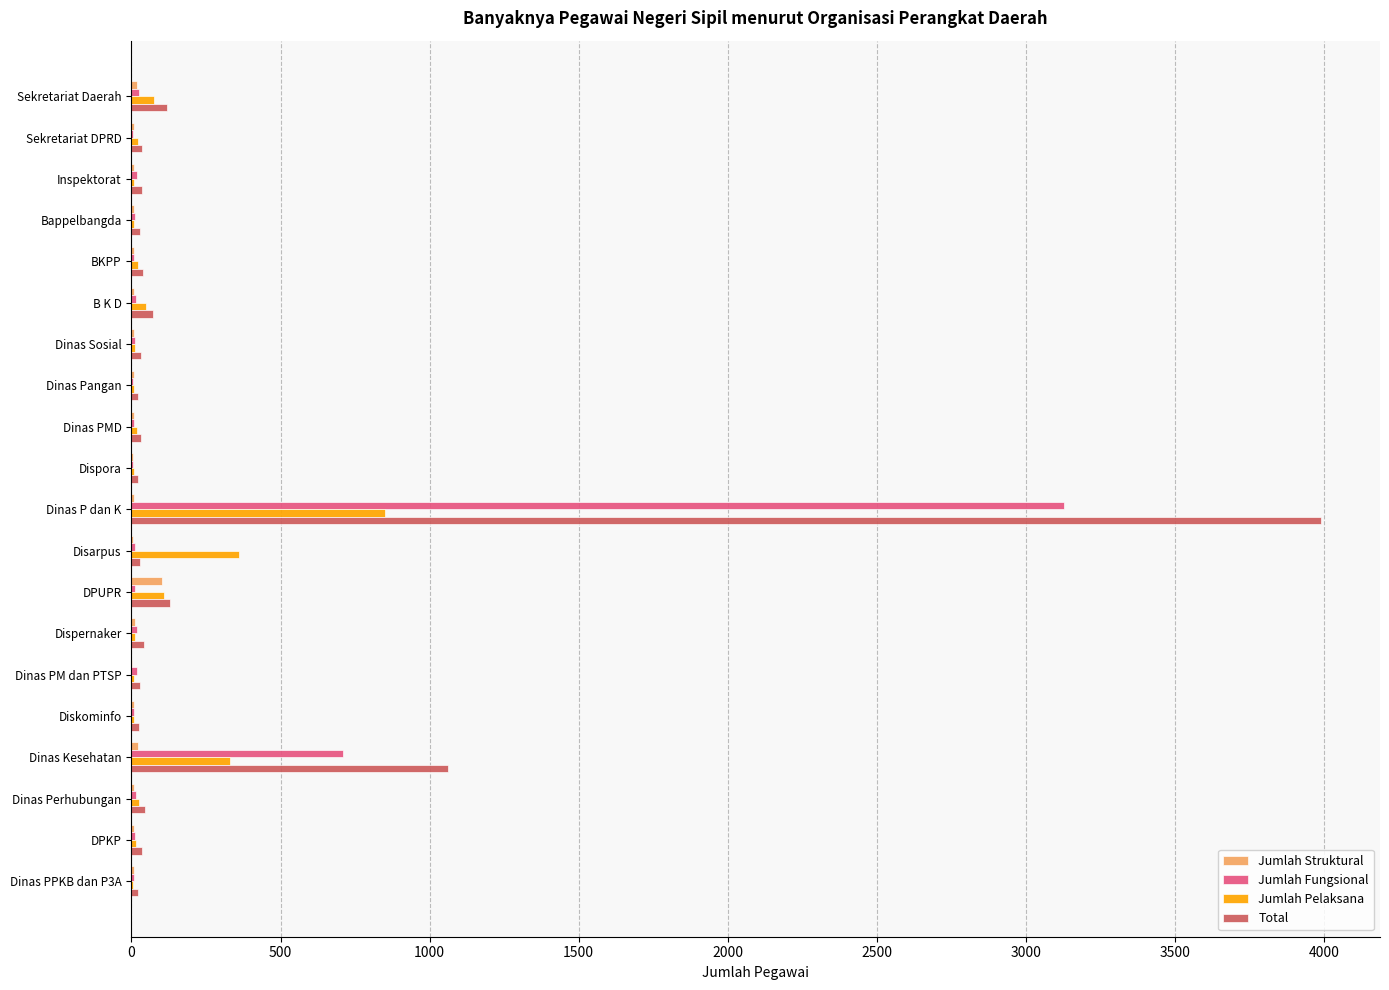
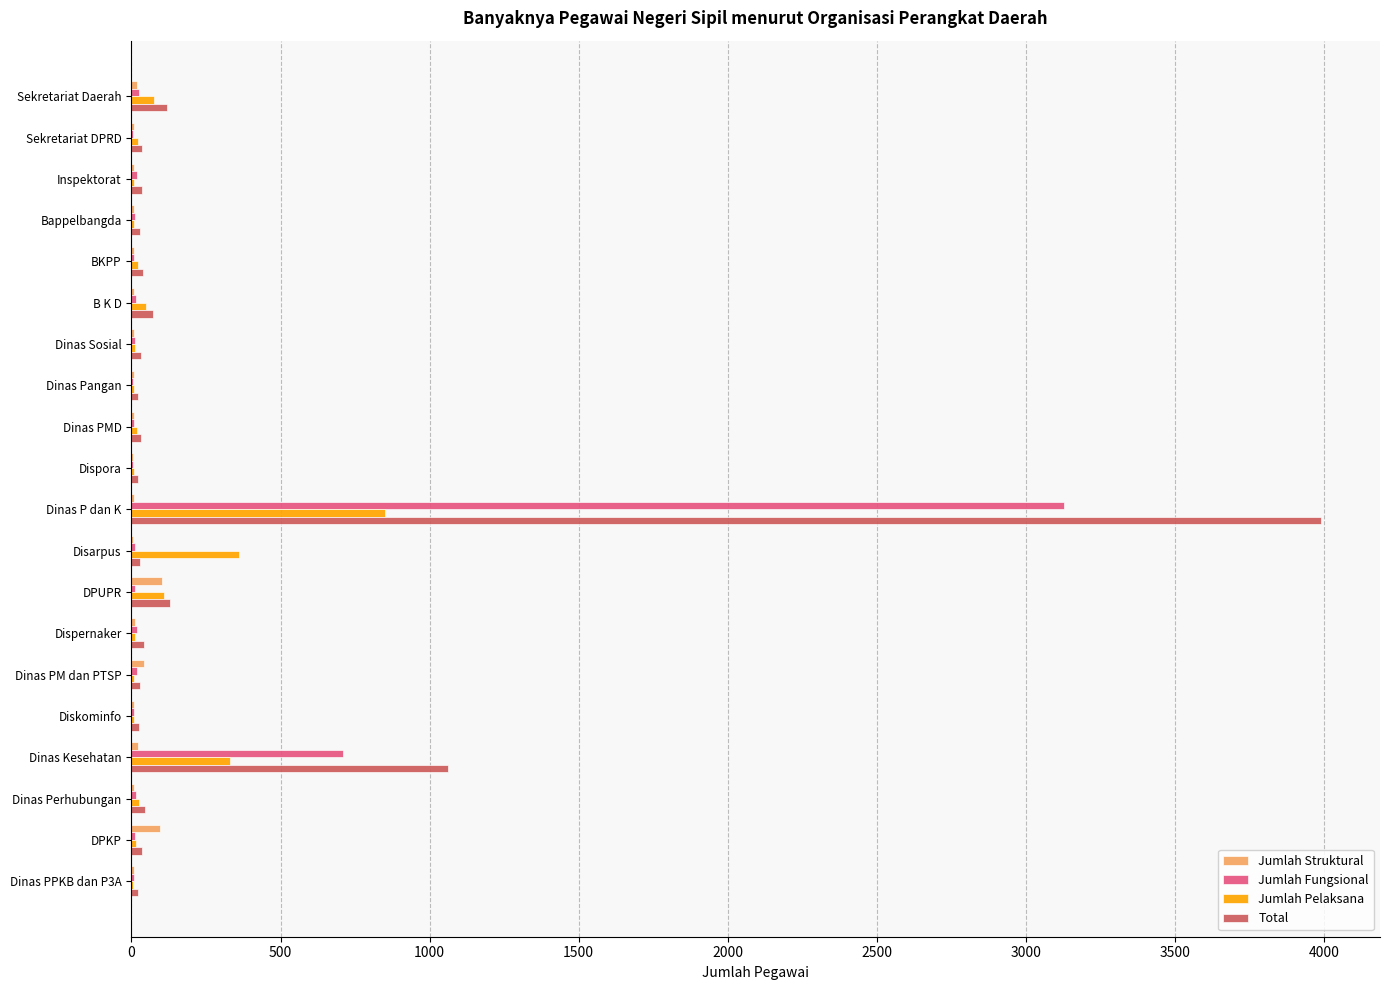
  {
    "Jumlah Struktural": {
      "Sekretariat Daerah": 20,
      "Bappelbangda": 10,
      "Dinas Sosial": 10,
      "Dinas P dan K": 10,
      "DPUPR": 100,
      "Dispernaker": 10,
-     "Dinas PM dan PTSP": 0,
+     "Dinas PM dan PTSP": 40,
      "Dinas Kesehatan": 20,
-     "DPKP": 10,
+     "DPKP": 100,
      "Dinas PPKB dan P3A": 10
    },
    "Jumlah Pelaksana": {
      "Sekretariat Daerah": 70,
      "Sekretariat DPRD": 20,
      "Inspektorat": 10,
      "BKPP": 20,
      "B K D": 50,
      "Dinas Sosial": 10,
      "Dinas Pangan": 10,
      "Dinas PMD": 20,
      "Dispora": 10,
      "Dinas P dan K": 850,
      "Disarpus": 360,
      "DPUPR": 110,
      "Dispernaker": 10,
      "Diskominfo": 10,
      "Dinas Kesehatan": 330,
      "Dinas Perhubungan": 20,
      "DPKP": 20
    }
  }
